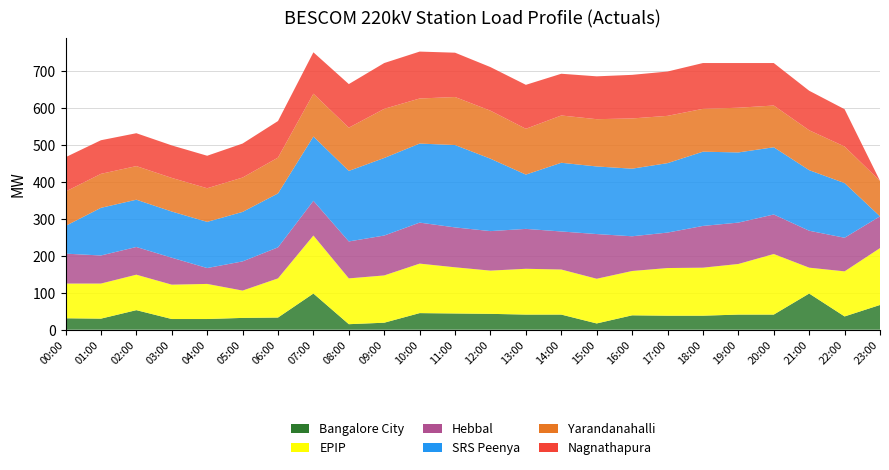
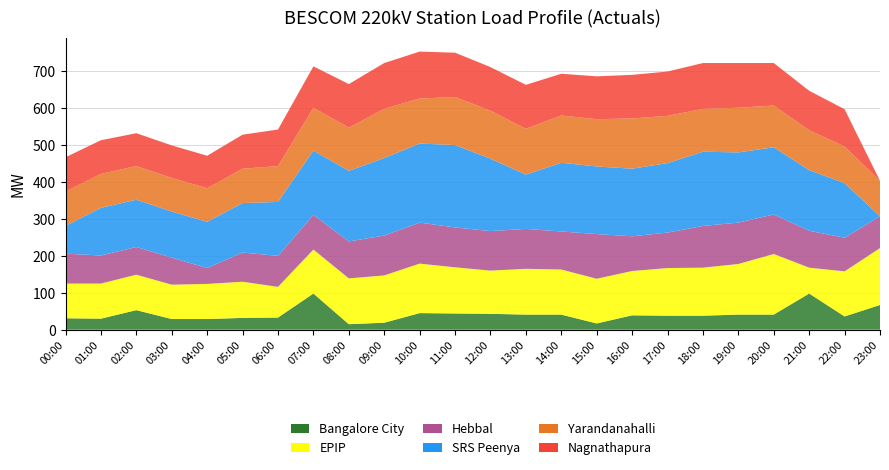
  {
    "Bangalore City": {
      "00:00": 30,
      "01:00": 30,
      "02:00": 50,
      "03:00": 30,
      "04:00": 30,
      "05:00": 30,
      "06:00": 30,
      "07:00": 100,
      "08:00": 20,
      "09:00": 20,
      "10:00": 50,
      "11:00": 40,
      "12:00": 40,
      "13:00": 40,
      "14:00": 40,
      "15:00": 20,
      "16:00": 40,
      "17:00": 40,
      "18:00": 40,
      "19:00": 40,
      "20:00": 40,
      "21:00": 100,
      "22:00": 40,
      "23:00": 70
    },
    "EPIP": {
      "00:00": 90,
      "01:00": 100,
      "02:00": 100,
      "03:00": 90,
      "04:00": 100,
-     "05:00": 70,
-     "06:00": 110,
-     "07:00": 160,
+     "05:00": 100,
+     "06:00": 80,
+     "07:00": 120,
      "08:00": 120,
      "09:00": 130,
      "10:00": 130,
      "11:00": 130,
      "12:00": 120,
      "13:00": 120,
      "14:00": 120,
      "15:00": 120,
      "16:00": 120,
      "17:00": 130,
      "18:00": 130,
      "19:00": 140,
      "20:00": 160,
      "21:00": 70,
      "22:00": 120,
      "23:00": 150
    },
    "Hebbal": {
      "00:00": 80,
      "01:00": 80,
      "02:00": 80,
      "03:00": 70,
      "04:00": 40,
      "05:00": 80,
      "06:00": 80,
      "07:00": 90,
      "08:00": 100,
      "09:00": 110,
      "10:00": 110,
      "11:00": 110,
      "12:00": 110,
      "13:00": 110,
      "14:00": 100,
      "15:00": 120,
      "16:00": 90,
      "17:00": 100,
      "18:00": 110,
      "19:00": 110,
      "20:00": 110,
      "21:00": 100,
      "22:00": 90
    },
    "SRS Peenya": {
      "00:00": 80,
      "01:00": 130,
      "02:00": 130,
      "03:00": 130,
      "04:00": 130,
      "05:00": 130,
      "06:00": 150,
      "07:00": 170,
      "08:00": 190,
      "09:00": 210,
      "10:00": 210,
      "11:00": 220,
      "12:00": 200,
      "13:00": 150,
      "14:00": 190,
      "15:00": 180,
      "16:00": 180,
      "17:00": 190,
      "18:00": 200,
      "19:00": 190,
      "20:00": 180,
      "21:00": 160,
      "22:00": 150
    }
  }
